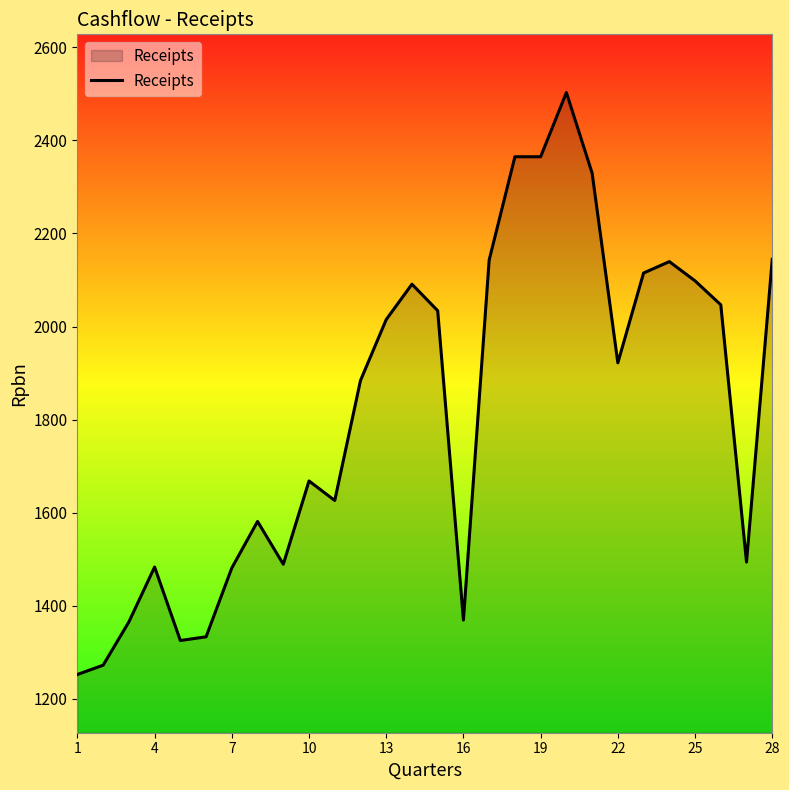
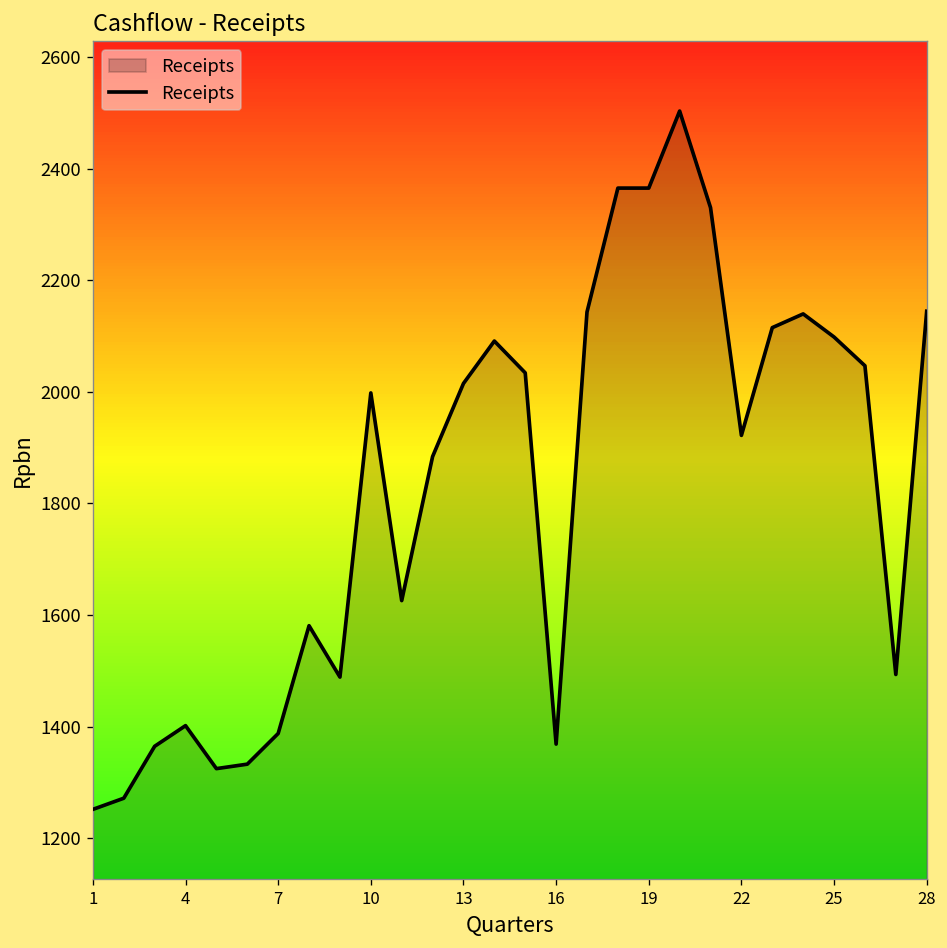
  {
    "1": 1250,
-   "4": 1480,
-   "7": 1480,
-   "10": 1670,
+   "4": 1400,
+   "7": 1390,
+   "10": 2000,
    "13": 2020,
    "16": 1370,
    "19": 2370,
    "22": 1920,
    "25": 2100,
    "28": 2140
  }
